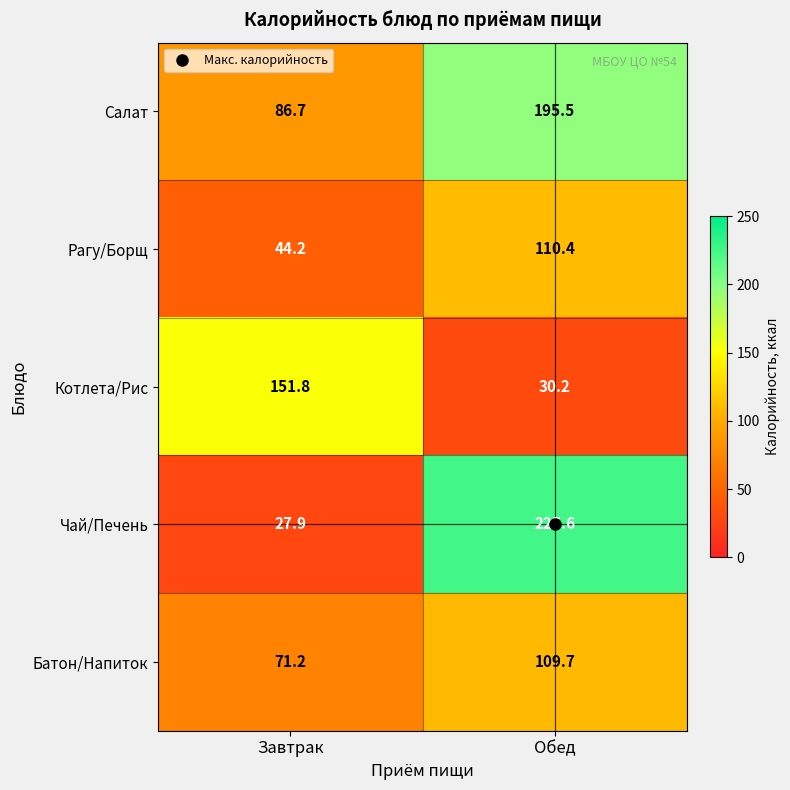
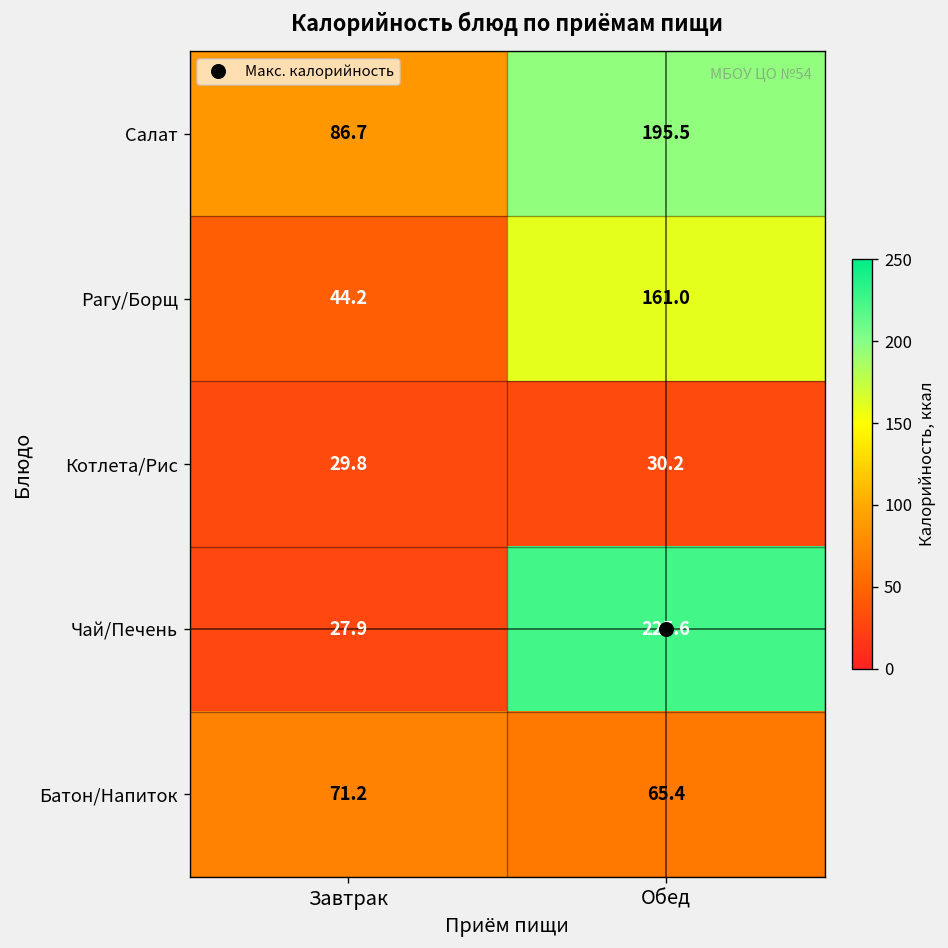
  {
    "Салат": {
      "Завтрак": 86.7
    },
    "Рагу/Борщ": {
      "Завтрак": 44.2,
-     "Обед": 110.4
+     "Обед": 161.0
    },
    "Котлета/Рис": {
-     "Завтрак": 151.8,
+     "Завтрак": 29.8,
      "Обед": 30.2
    },
    "Чай/Печень": {
      "Завтрак": 27.9
    },
    "Батон/Напиток": {
      "Завтрак": 71.2,
-     "Обед": 109.7
+     "Обед": 65.4
    }
  }
